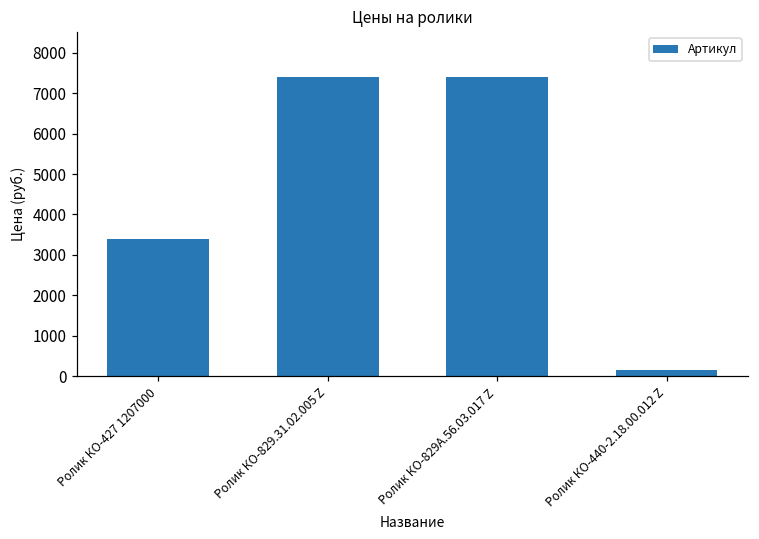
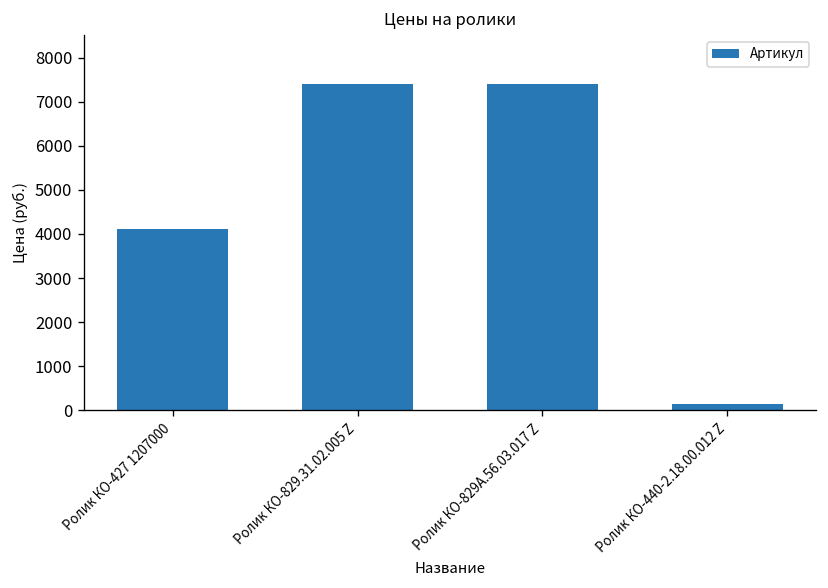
  {
-   "Ролик КО-427 1207000": 3400,
+   "Ролик КО-427 1207000": 4100,
    "Ролик КО-829.31.02.005 Z": 7400,
    "Ролик КО-829А.56.03.017 Z": 7400,
    "Ролик КО-440-2.18.00.012 Z": 100
  }
